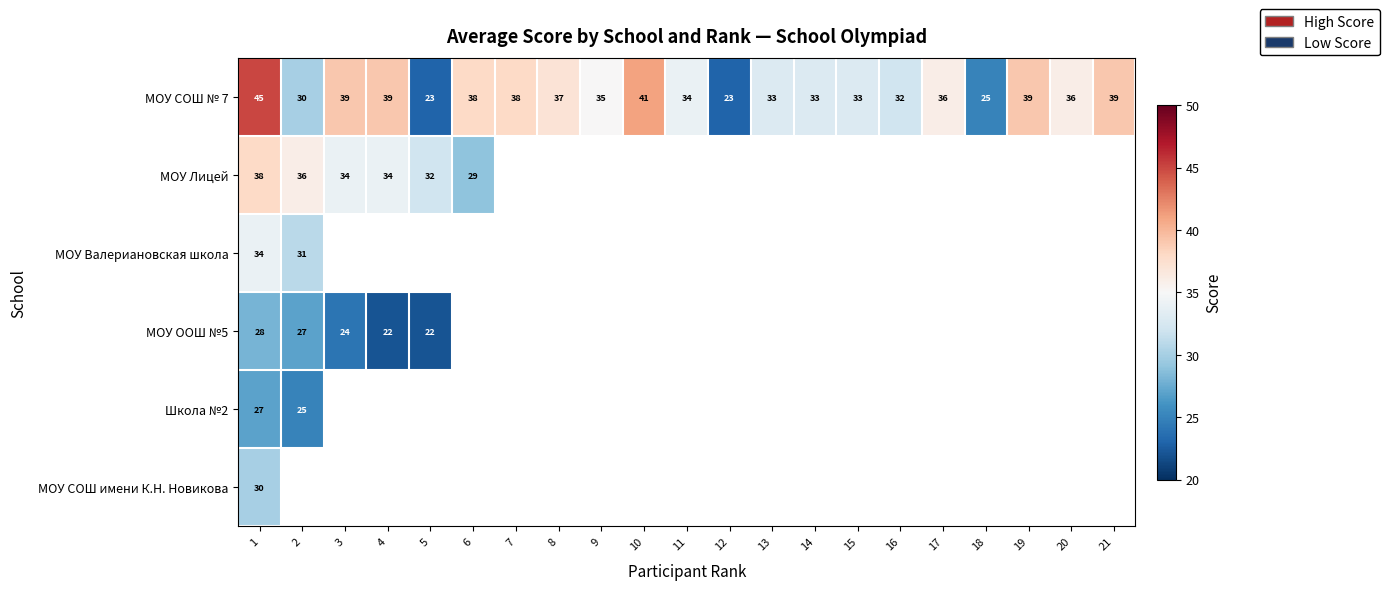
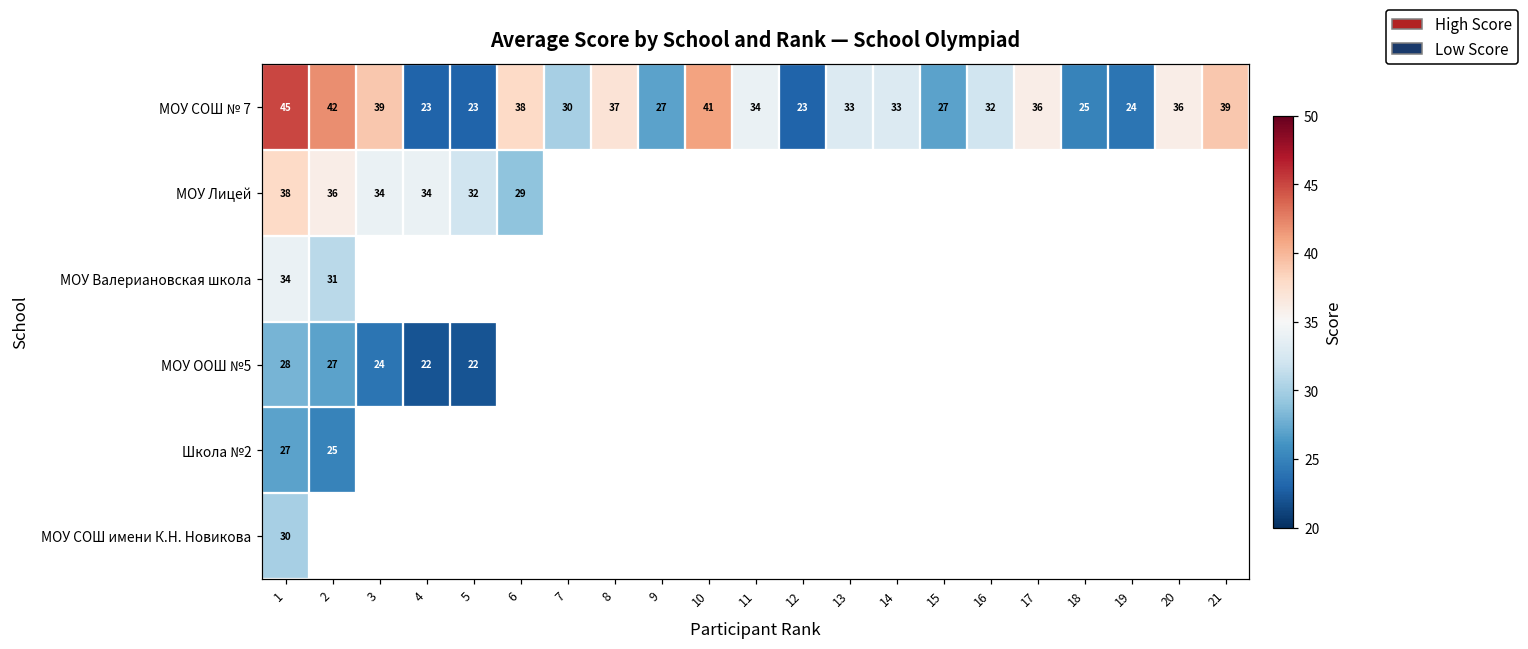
  {
    "МОУ СОШ № 7": {
      "1": 45,
-     "2": 30,
+     "2": 42,
      "3": 39,
-     "4": 39,
+     "4": 23,
      "5": 23,
      "6": 38,
-     "7": 38,
+     "7": 30,
      "8": 37,
-     "9": 35,
+     "9": 27,
      "10": 41,
      "11": 34,
      "12": 23,
      "13": 33,
      "14": 33,
-     "15": 33,
+     "15": 27,
      "16": 32,
      "17": 36,
      "18": 25,
-     "19": 39,
+     "19": 24,
      "20": 36,
      "21": 39
    },
    "МОУ Лицей": {
      "1": 38,
      "2": 36,
      "3": 34,
      "4": 34,
      "5": 32,
      "6": 29
    },
    "МОУ Валериановская школа": {
      "1": 34,
      "2": 31
    },
    "МОУ ООШ №5": {
      "1": 28,
      "2": 27,
      "3": 24,
      "4": 22,
      "5": 22
    },
    "Школа №2": {
      "1": 27,
      "2": 25
    },
    "МОУ СОШ имени К.Н. Новикова": {
      "1": 30
    }
  }
